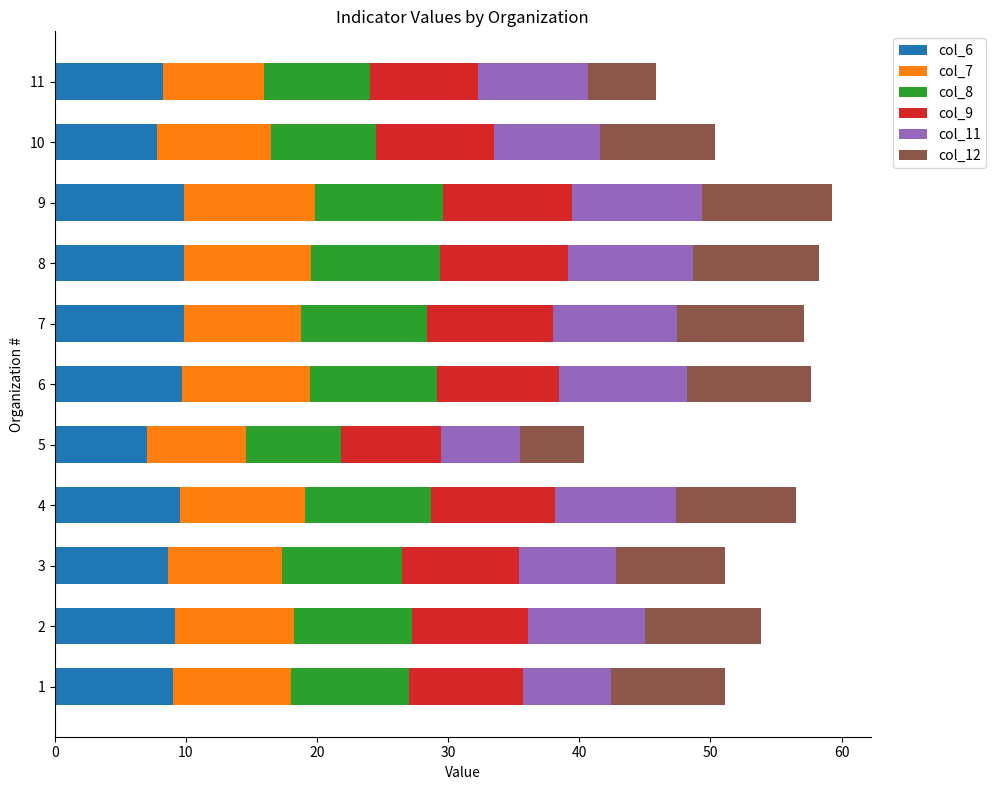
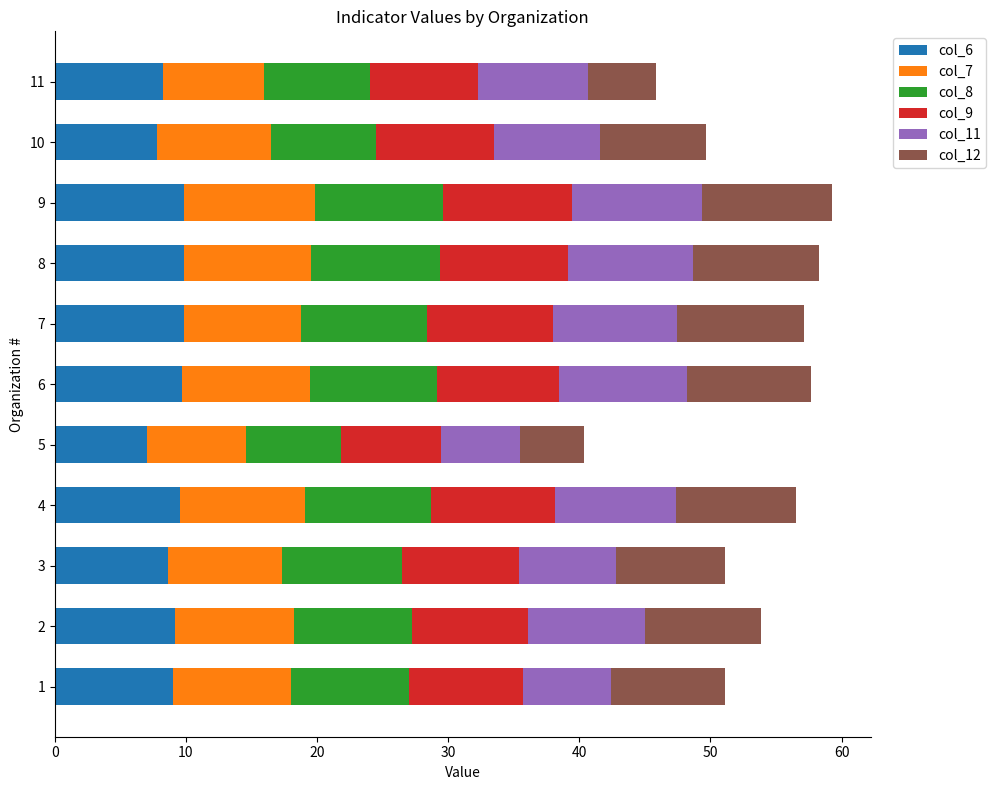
  {
    "col_6": {
      "11": 8.2,
      "10": 7.8,
      "9": 9.9,
      "8": 9.8,
      "7": 9.8,
      "6": 9.7,
      "5": 7.0,
      "4": 9.5,
      "3": 8.7,
      "2": 9.2,
      "1": 9.0
    },
    "col_7": {
      "11": 7.8,
      "10": 8.7,
      "9": 9.9,
      "8": 9.7,
      "7": 8.9,
      "6": 9.7,
      "5": 7.6,
      "4": 9.6,
      "3": 8.7,
      "2": 9.1,
      "1": 9.1
    },
    "col_8": {
      "11": 8.1,
      "10": 8.0,
      "9": 9.8,
      "8": 9.8,
      "7": 9.7,
      "6": 9.7,
      "5": 7.3,
      "4": 9.6,
      "3": 9.1,
      "2": 9.0,
      "1": 9.0
    },
    "col_9": {
      "11": 8.2,
      "10": 9.0,
      "9": 9.8,
      "8": 9.8,
      "7": 9.6,
      "6": 9.3,
      "5": 7.6,
      "4": 9.5,
      "3": 8.9,
      "2": 8.8,
      "1": 8.7
    },
    "col_11": {
      "11": 8.4,
      "10": 8.1,
      "9": 9.9,
      "8": 9.5,
      "7": 9.5,
      "6": 9.8,
      "5": 6.1,
      "4": 9.2,
      "3": 7.4,
      "2": 8.9,
      "1": 6.7
    },
    "col_12": {
      "11": 5.2,
-     "10": 8.8,
+     "10": 8.1,
      "9": 9.9,
      "8": 9.6,
      "7": 9.7,
      "6": 9.5,
      "5": 4.9,
      "4": 9.2,
      "3": 8.3,
      "2": 8.9,
      "1": 8.7
    }
  }
